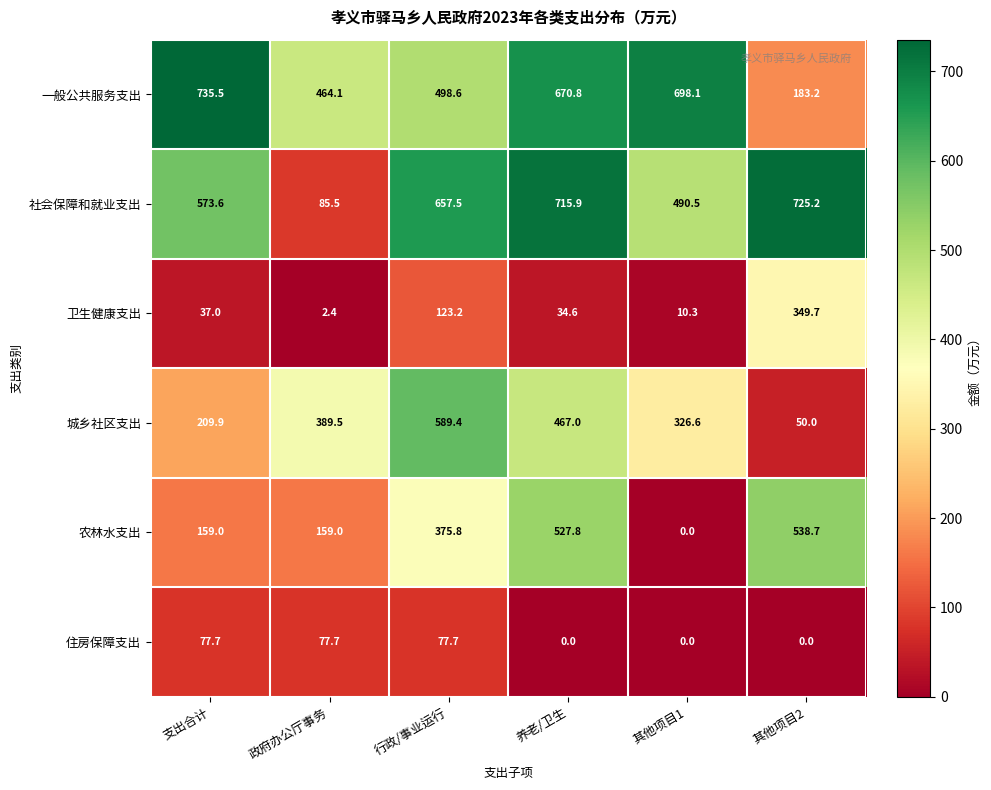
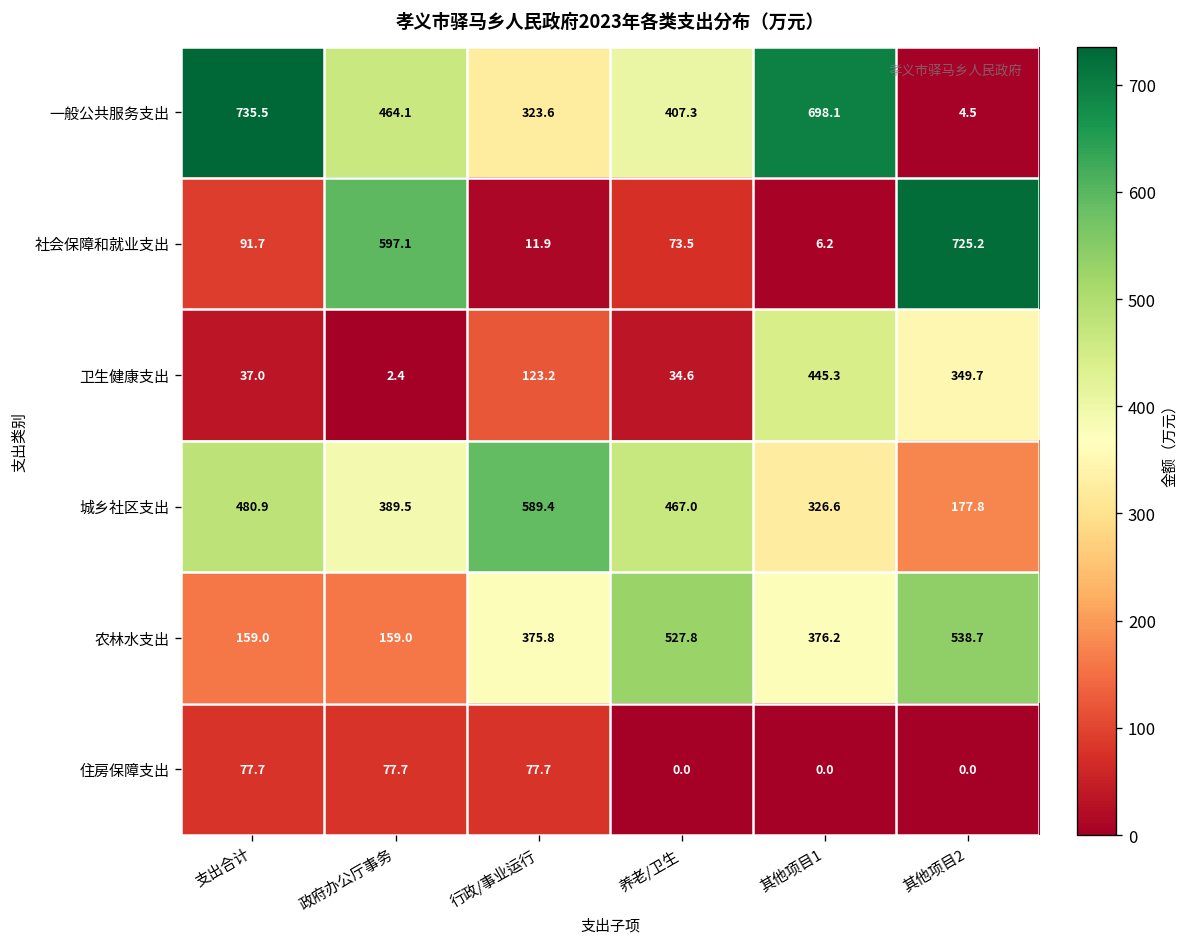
  {
    "一般公共服务支出": {
      "支出合计": 735.5,
      "政府办公厅事务": 464.1,
-     "行政/事业运行": 498.6,
-     "养老/卫生": 670.8,
+     "行政/事业运行": 323.6,
+     "养老/卫生": 407.3,
      "其他项目1": 698.1,
-     "其他项目2": 183.2
+     "其他项目2": 4.5
    },
    "社会保障和就业支出": {
-     "支出合计": 573.6,
-     "政府办公厅事务": 85.5,
-     "行政/事业运行": 657.5,
-     "养老/卫生": 715.9,
-     "其他项目1": 490.5,
+     "支出合计": 91.7,
+     "政府办公厅事务": 597.1,
+     "行政/事业运行": 11.9,
+     "养老/卫生": 73.5,
+     "其他项目1": 6.2,
      "其他项目2": 725.2
    },
    "卫生健康支出": {
      "支出合计": 37.0,
      "政府办公厅事务": 2.4,
      "行政/事业运行": 123.2,
      "养老/卫生": 34.6,
-     "其他项目1": 10.3,
+     "其他项目1": 445.3,
      "其他项目2": 349.7
    },
    "城乡社区支出": {
-     "支出合计": 209.9,
+     "支出合计": 480.9,
      "政府办公厅事务": 389.5,
      "行政/事业运行": 589.4,
      "养老/卫生": 467.0,
      "其他项目1": 326.6,
-     "其他项目2": 50.0
+     "其他项目2": 177.8
    },
    "农林水支出": {
      "支出合计": 159.0,
      "政府办公厅事务": 159.0,
      "行政/事业运行": 375.8,
      "养老/卫生": 527.8,
-     "其他项目1": 0.0,
+     "其他项目1": 376.2,
      "其他项目2": 538.7
    },
    "住房保障支出": {
      "支出合计": 77.7,
      "政府办公厅事务": 77.7,
      "行政/事业运行": 77.7,
      "养老/卫生": 0.0,
      "其他项目1": 0.0,
      "其他项目2": 0.0
    }
  }
